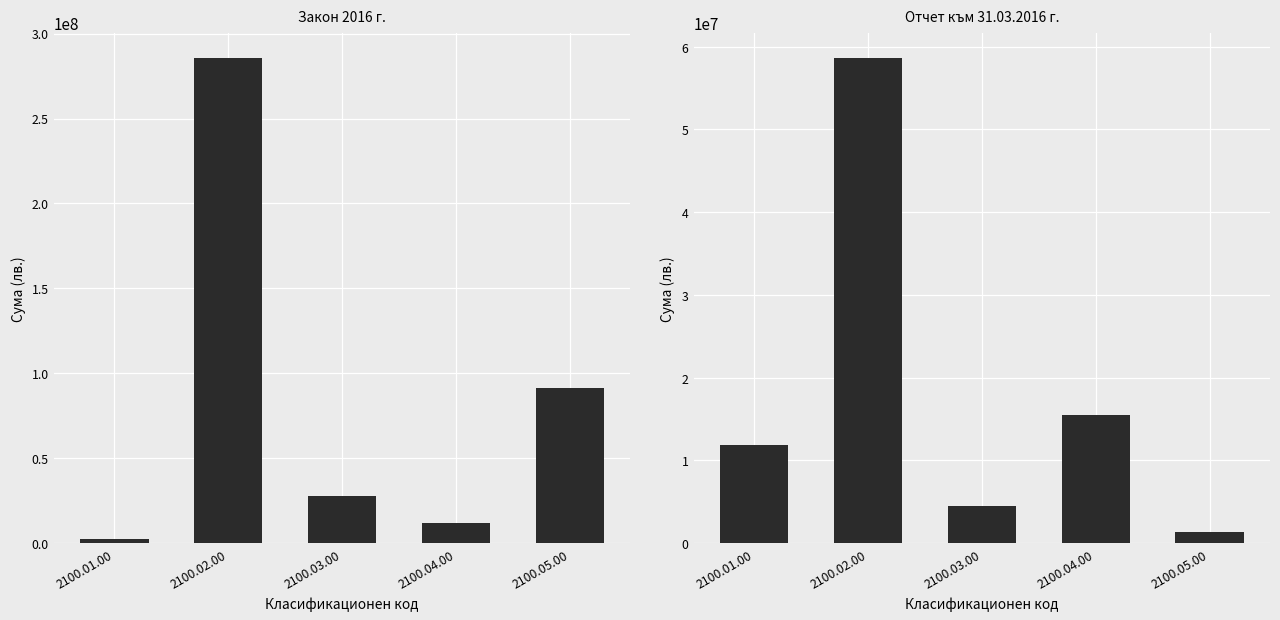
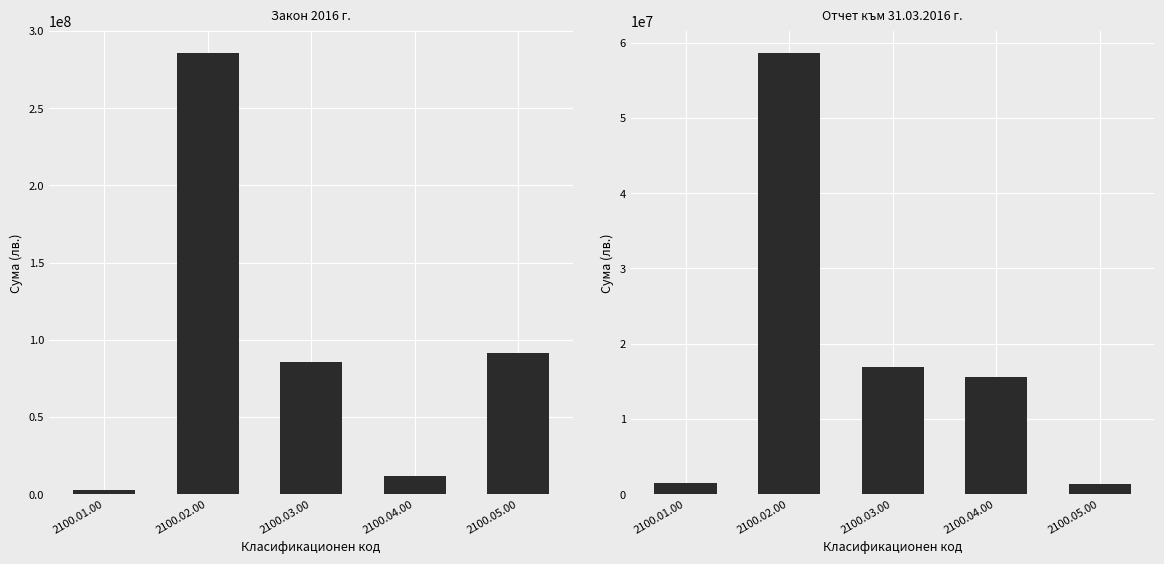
  {
    "Закон 2016 г.": {
      "2100.01.00": 3000000,
      "2100.02.00": 286000000,
-     "2100.03.00": 28000000,
+     "2100.03.00": 86000000,
      "2100.04.00": 12000000,
      "2100.05.00": 92000000
    },
    "Отчет към 31.03.2016 г.": {
-     "2100.01.00": 12000000,
+     "2100.01.00": 2000000,
      "2100.02.00": 59000000,
-     "2100.03.00": 4000000,
+     "2100.03.00": 17000000,
      "2100.04.00": 16000000,
      "2100.05.00": 1000000
    }
  }
